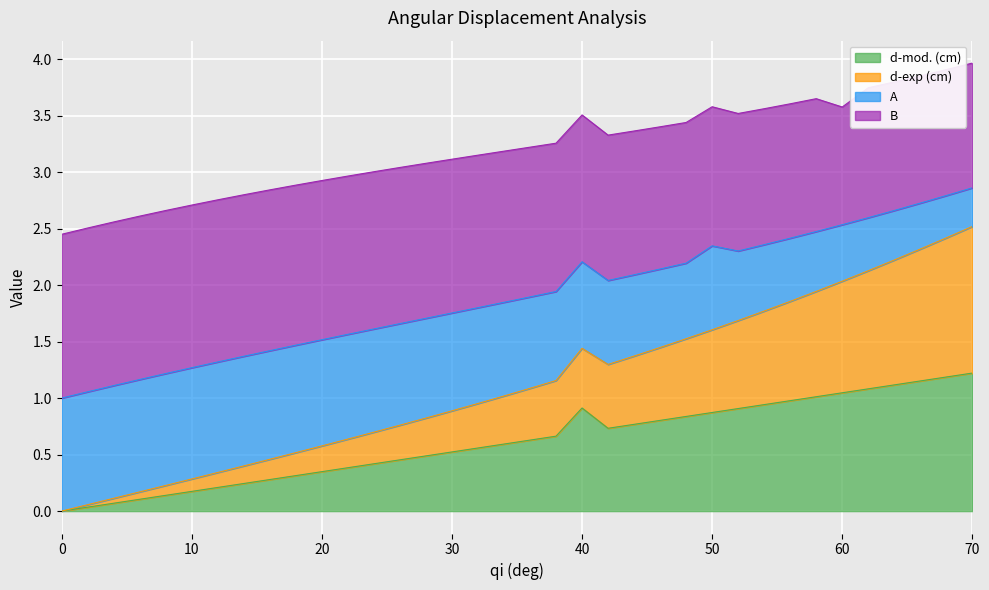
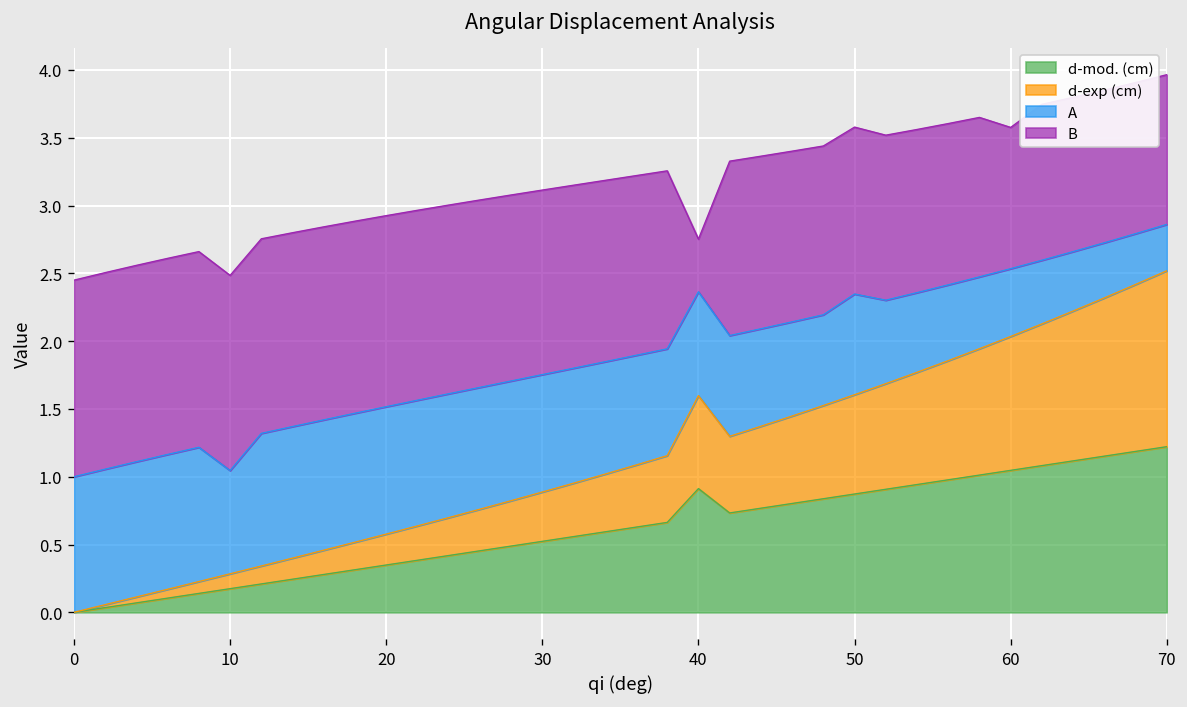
  {
    "d-mod. (cm)": {
      "10": 0.17,
      "20": 0.35,
      "30": 0.52,
      "40": 0.91,
      "50": 0.87,
      "60": 1.05,
      "70": 1.22
    },
    "d-exp (cm)": {
      "10": 0.11,
      "20": 0.23,
      "30": 0.36,
-     "40": 0.53,
+     "40": 0.69,
      "50": 0.73,
      "60": 0.99,
      "70": 1.30
    },
    "A": {
      "0": 1.00,
-     "10": 0.98,
+     "10": 0.76,
      "20": 0.94,
      "30": 0.87,
      "40": 0.77,
      "50": 0.74,
      "60": 0.50,
      "70": 0.34
    },
    "B": {
      "0": 1.45,
      "10": 1.44,
      "20": 1.41,
      "30": 1.36,
-     "40": 1.30,
+     "40": 0.39,
      "50": 1.23,
      "60": 1.04,
      "70": 1.10
    }
  }
